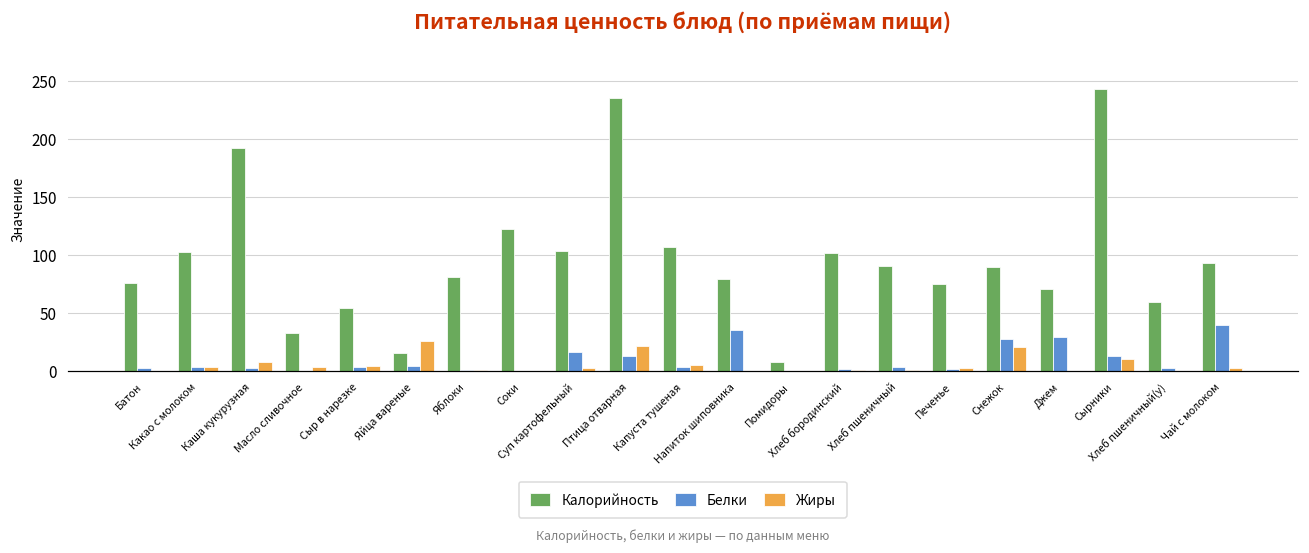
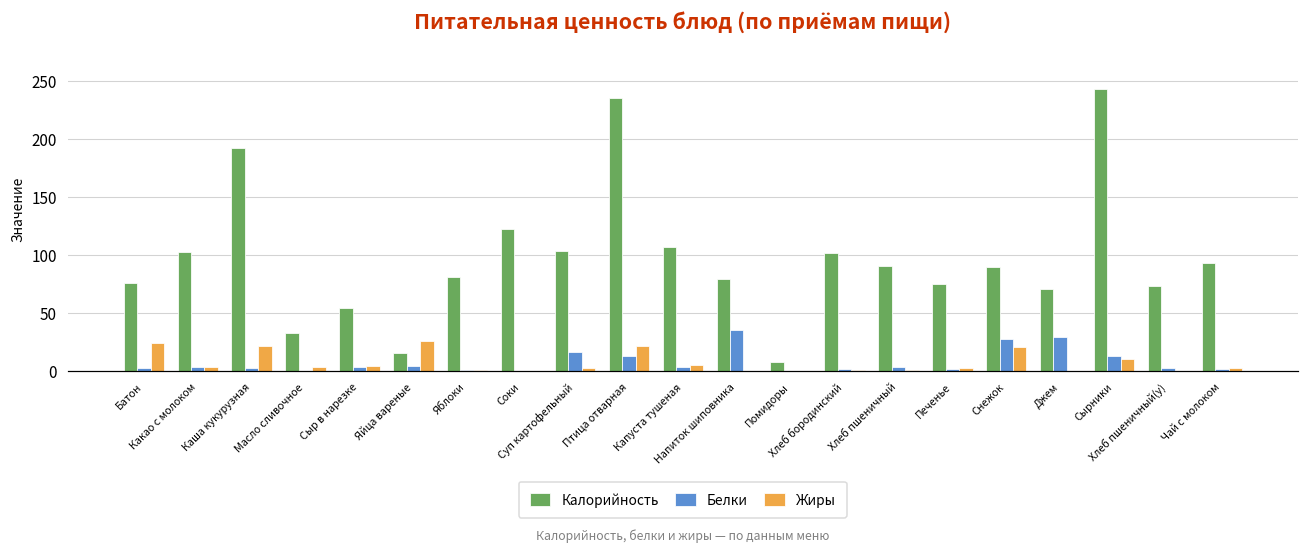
  {
    "Калорийность": {
      "Батон": 76,
      "Какао с молоком": 103,
      "Каша кукурузная": 192,
      "Масло сливочное": 33,
      "Сыр в нарезке": 55,
      "Яйца вареные": 15,
      "Яблоки": 81,
      "Соки": 123,
      "Суп картофельный": 103,
      "Птица отварная": 236,
      "Капуста тушеная": 107,
      "Напиток шиповника": 79,
      "Помидоры": 8,
      "Хлеб бородинский": 101,
      "Хлеб пшеничный": 91,
      "Печенье": 75,
      "Снежок": 89,
      "Джем": 70,
      "Сырники": 243,
-     "Хлеб пшеничный(у)": 59,
+     "Хлеб пшеничный(у)": 74,
      "Чай с молоком": 93
    },
    "Белки": {
      "Батон": 3,
      "Какао с молоком": 4,
      "Каша кукурузная": 3,
      "Сыр в нарезке": 4,
      "Яйца вареные": 4,
      "Соки": 0,
      "Суп картофельный": 17,
      "Птица отварная": 13,
      "Капуста тушеная": 3,
      "Напиток шиповника": 35,
      "Хлеб пшеничный": 3,
      "Снежок": 28,
      "Джем": 29,
      "Сырники": 13,
      "Хлеб пшеничный(у)": 3,
-     "Чай с молоком": 40
+     "Чай с молоком": 2
    },
    "Жиры": {
-     "Батон": 0,
+     "Батон": 24,
      "Какао с молоком": 4,
-     "Каша кукурузная": 8,
+     "Каша кукурузная": 21,
      "Масло сливочное": 4,
      "Сыр в нарезке": 5,
      "Яйца вареные": 26,
      "Суп картофельный": 3,
      "Птица отварная": 21,
      "Капуста тушеная": 5,
      "Печенье": 3,
      "Снежок": 21,
      "Джем": 0,
      "Сырники": 11,
      "Чай с молоком": 3
    }
  }
